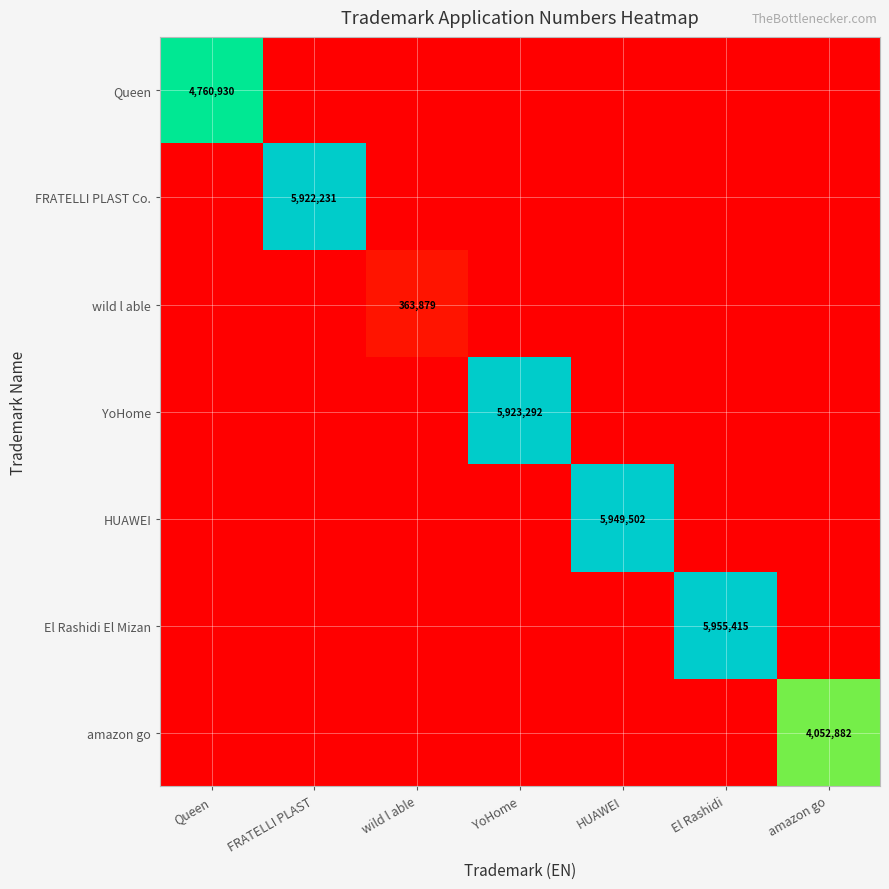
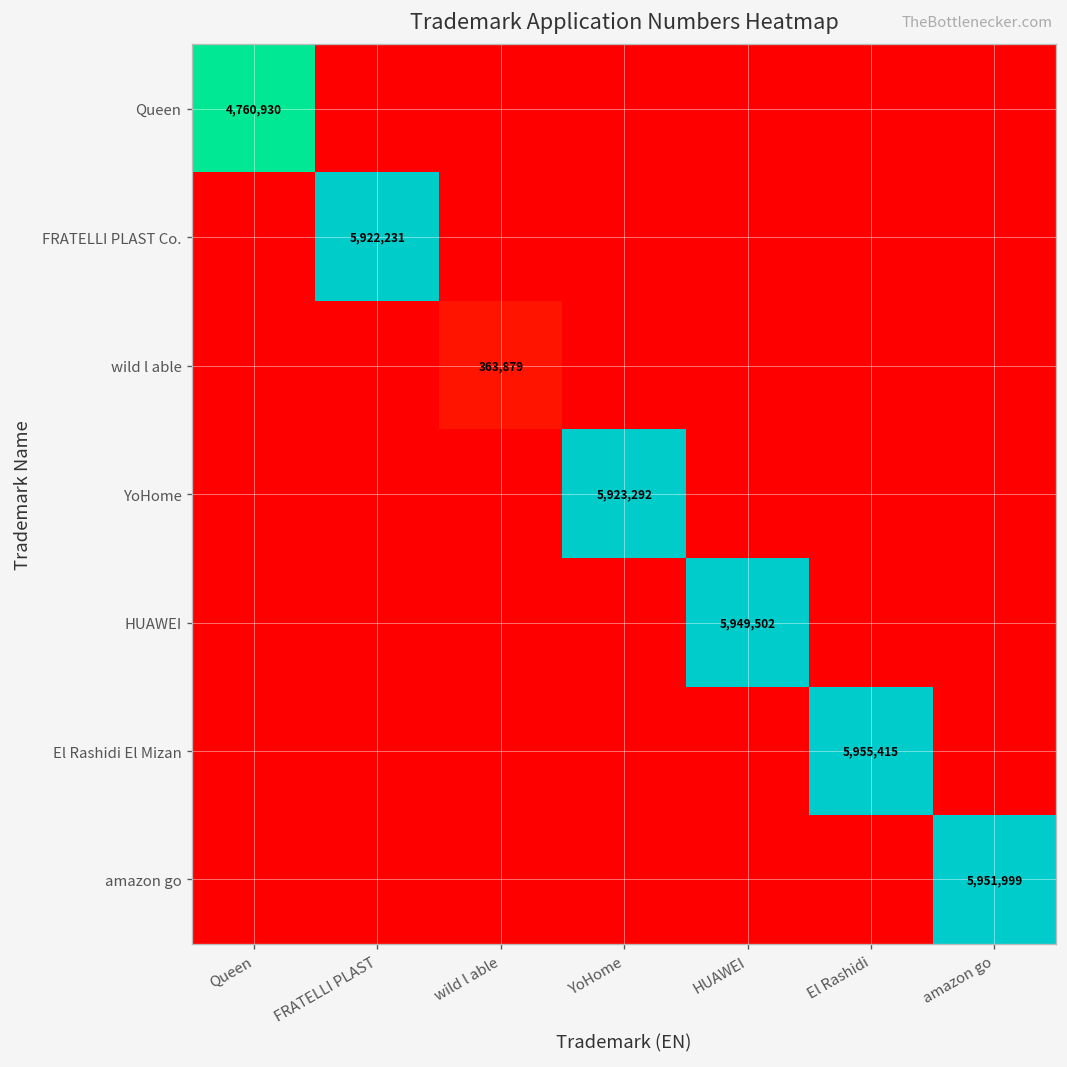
  {
    "Queen": {
      "Queen": "4,760,930"
    },
    "FRATELLI PLAST Co.": {
      "FRATELLI PLAST": "5,922,231"
    },
    "wild l able": {
      "wild l able": "363,879"
    },
    "YoHome": {
      "YoHome": "5,923,292"
    },
    "HUAWEI": {
      "HUAWEI": "5,949,502"
    },
    "El Rashidi El Mizan": {
      "El Rashidi": "5,955,415"
    },
    "amazon go": {
-     "amazon go": "4,052,882"
+     "amazon go": "5,951,999"
    }
  }
